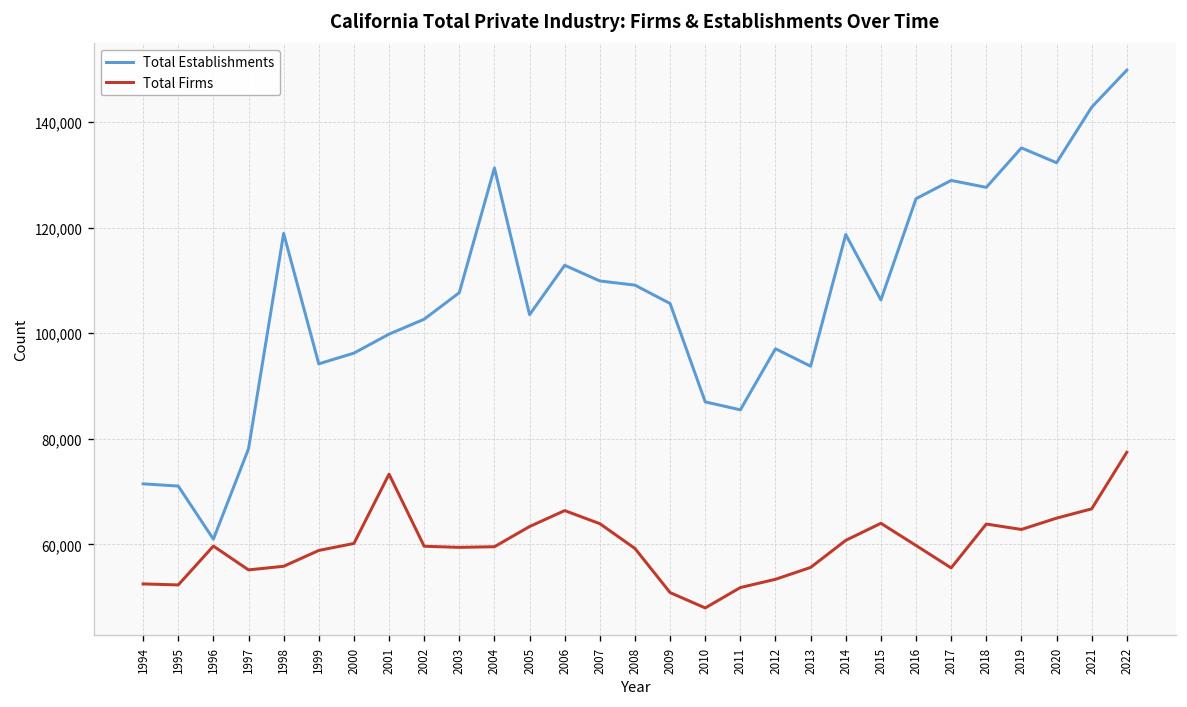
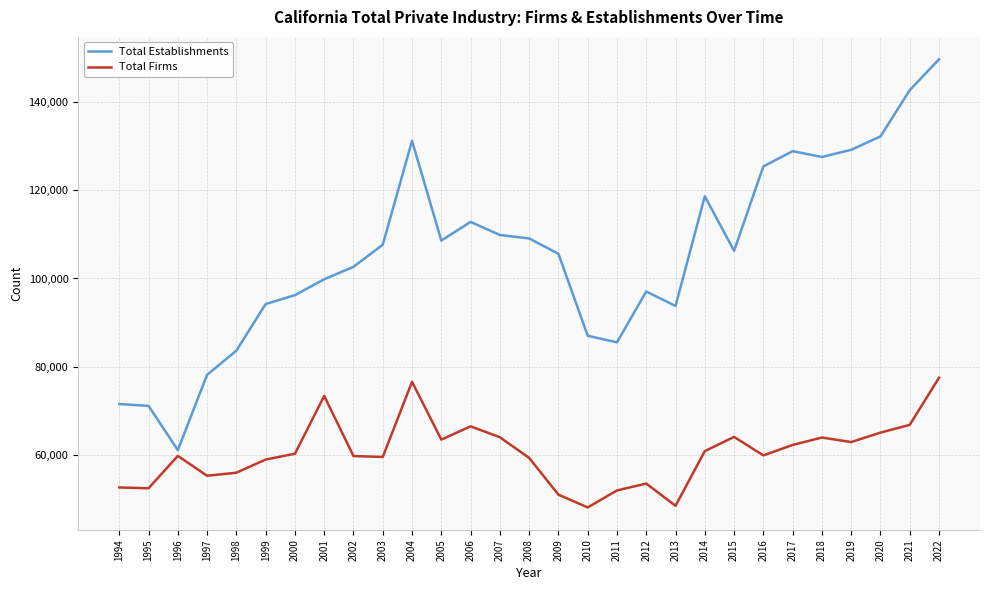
  {
    "Total Establishments": {
      "1994": "71,000",
      "1995": "71,000",
      "1996": "61,000",
      "1997": "78,000",
-     "1998": "119,000",
+     "1998": "84,000",
      "1999": "94,000",
      "2000": "96,000",
      "2001": "100,000",
      "2002": "103,000",
      "2003": "108,000",
      "2004": "131,000",
-     "2005": "104,000",
+     "2005": "109,000",
      "2006": "113,000",
      "2007": "110,000",
      "2008": "109,000",
      "2009": "106,000",
      "2010": "87,000",
      "2011": "85,000",
      "2012": "97,000",
      "2013": "94,000",
      "2014": "119,000",
      "2015": "106,000",
      "2016": "125,000",
      "2017": "129,000",
      "2018": "128,000",
-     "2019": "135,000",
+     "2019": "129,000",
      "2020": "132,000",
      "2021": "143,000",
      "2022": "150,000"
    },
    "Total Firms": {
      "1994": "53,000",
      "1995": "52,000",
      "1996": "60,000",
      "1997": "55,000",
      "1998": "56,000",
      "1999": "59,000",
      "2000": "60,000",
      "2001": "73,000",
      "2002": "60,000",
      "2003": "59,000",
-     "2004": "60,000",
+     "2004": "77,000",
      "2005": "63,000",
      "2006": "66,000",
      "2007": "64,000",
      "2008": "59,000",
      "2009": "51,000",
      "2010": "48,000",
      "2011": "52,000",
      "2012": "53,000",
-     "2013": "56,000",
+     "2013": "48,000",
      "2014": "61,000",
      "2015": "64,000",
      "2016": "60,000",
-     "2017": "56,000",
+     "2017": "62,000",
      "2018": "64,000",
      "2019": "63,000",
      "2020": "65,000",
      "2021": "67,000",
      "2022": "77,000"
    }
  }
